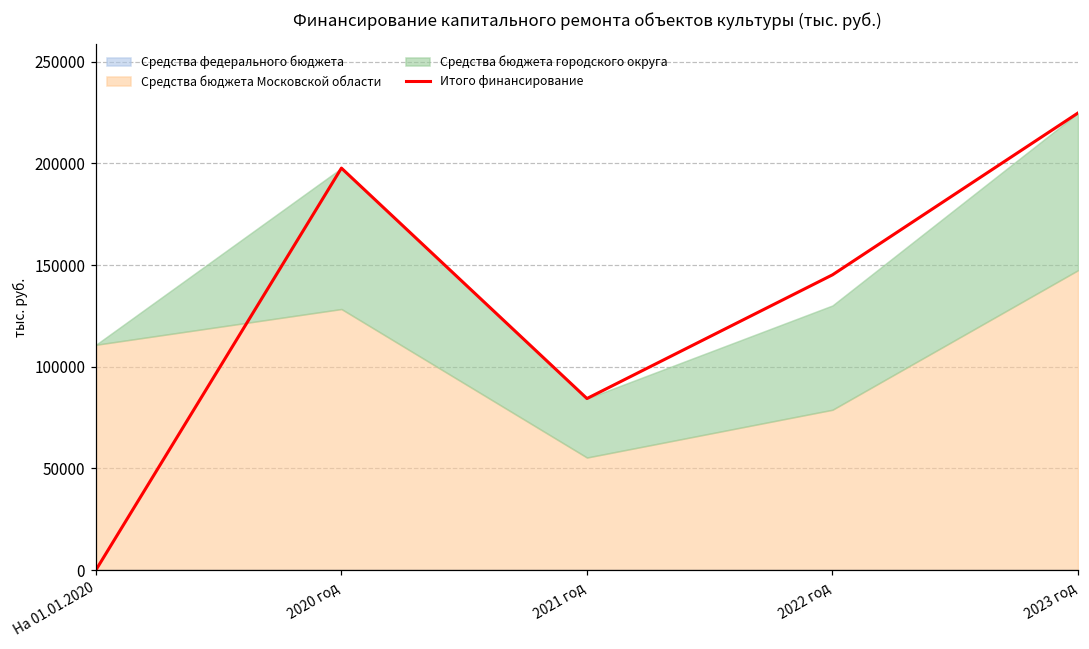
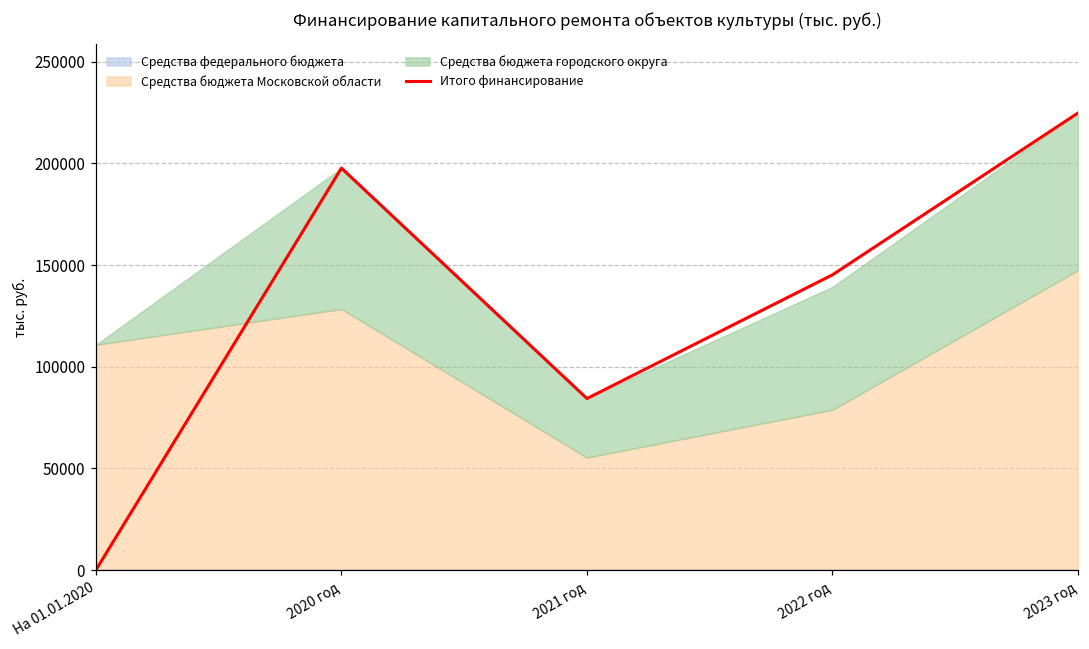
  {
    "Средства федерального бюджета": {
      "2020 год": 0,
      "2021 год": 0,
      "2022 год": 0,
      "2023 год": 0
    },
    "Итого финансирование": {
      "2022 год": 145000
    },
    "Средства бюджета Московской области": {
      "2020 год": 128000,
      "2021 год": 55000,
      "2022 год": 79000,
      "2023 год": 148000
    },
    "Средства бюджета городского округа": {
-     "2022 год": 51000
+     "2022 год": 60000
    }
  }
